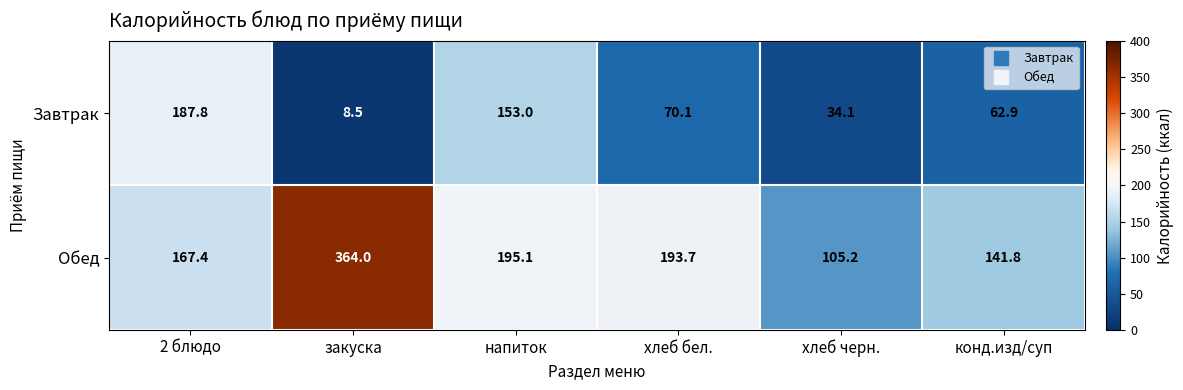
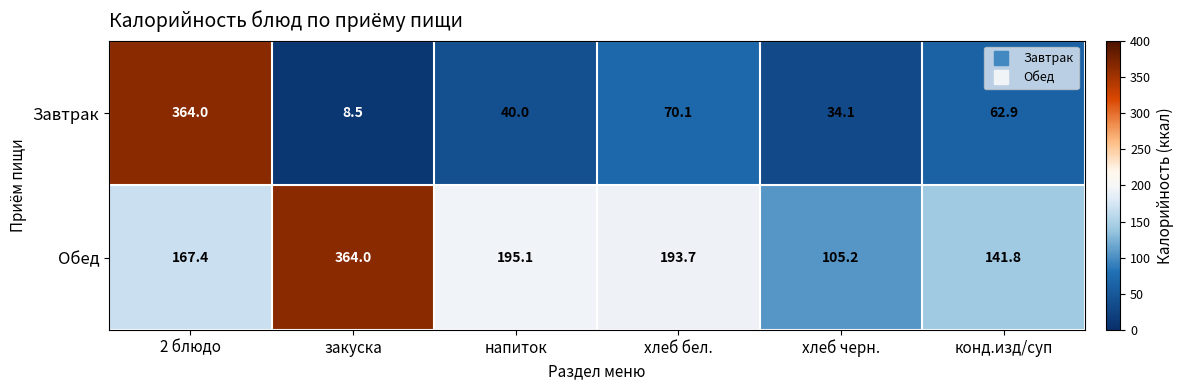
  {
    "Завтрак": {
-     "2 блюдо": 187.8,
+     "2 блюдо": 364.0,
      "закуска": 8.5,
-     "напиток": 153.0,
+     "напиток": 40.0,
      "хлеб бел.": 70.1,
      "хлеб черн.": 34.1,
      "конд.изд/суп": 62.9
    },
    "Обед": {
      "2 блюдо": 167.4,
      "закуска": 364.0,
      "напиток": 195.1,
      "хлеб бел.": 193.7,
      "хлеб черн.": 105.2,
      "конд.изд/суп": 141.8
    }
  }
